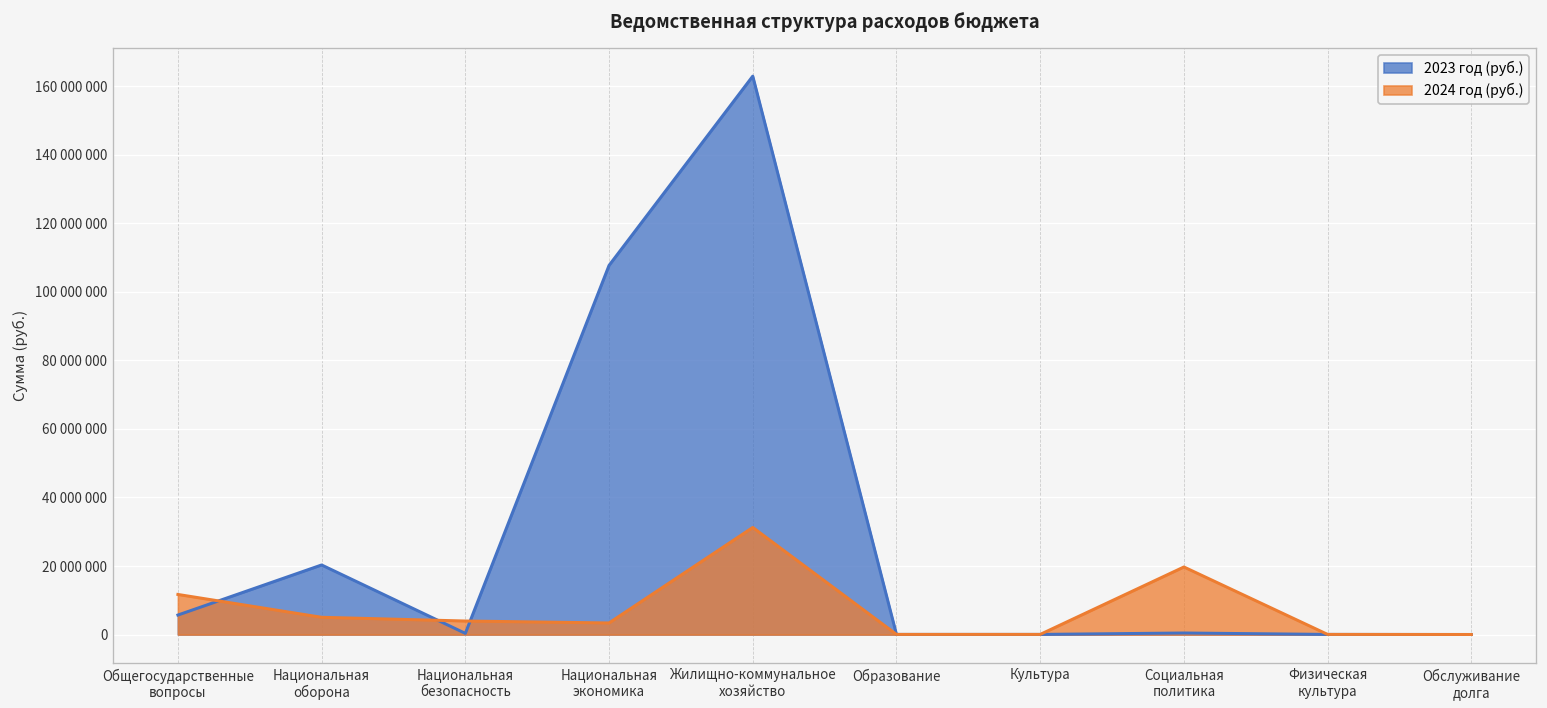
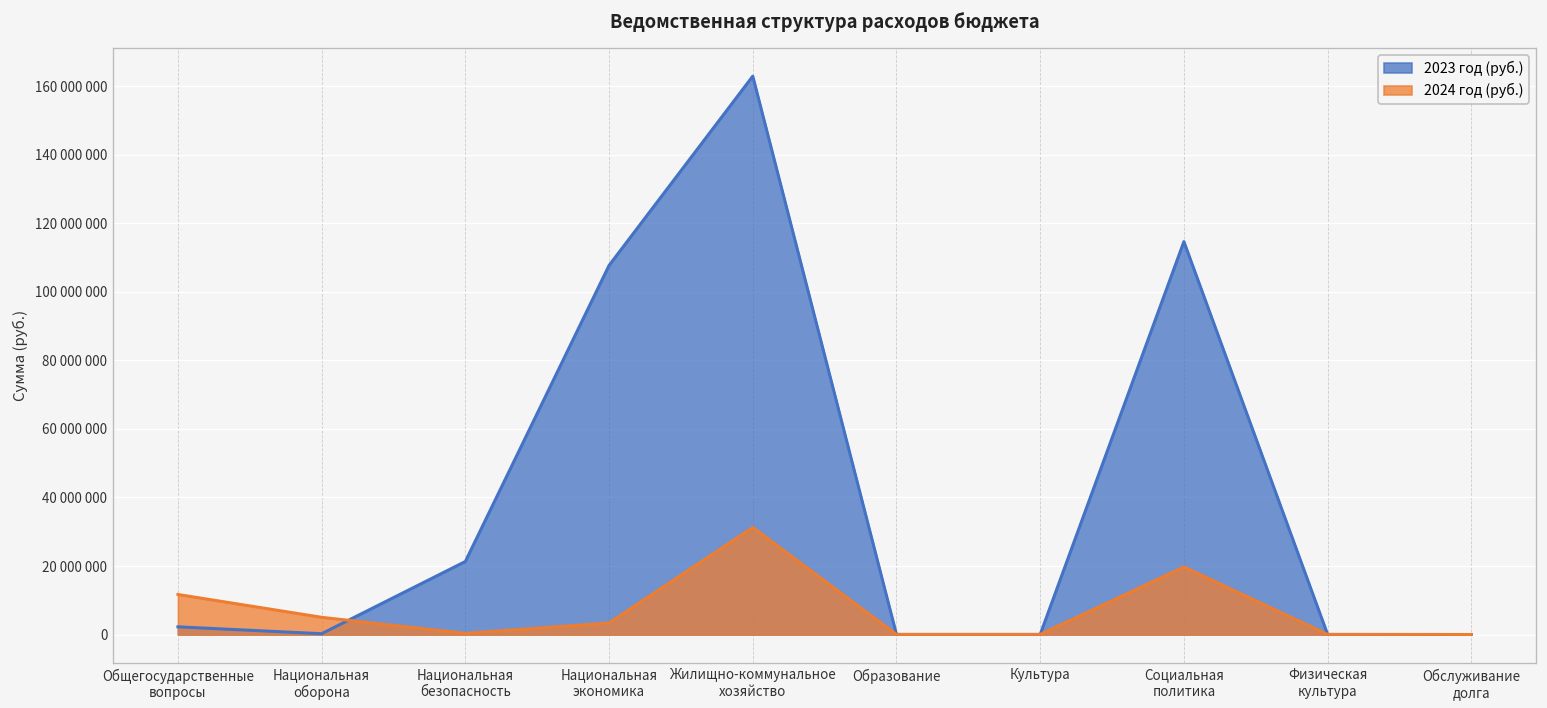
  {
    "2023 год (руб.)": {
-     "Общегосударственные вопросы": 6000000,
-     "Национальная оборона": 20000000,
-     "Национальная безопасность": 0,
+     "Общегосударственные вопросы": 2000000,
+     "Национальная оборона": 0,
+     "Национальная безопасность": 21000000,
      "Национальная экономика": 108000000,
      "Жилищно-коммунальное хозяйство": 163000000,
-     "Социальная политика": 0
+     "Социальная политика": 115000000
    },
    "2024 год (руб.)": {
      "Общегосударственные вопросы": 12000000,
      "Национальная оборона": 5000000,
-     "Национальная безопасность": 4000000,
+     "Национальная безопасность": 0,
      "Национальная экономика": 3000000,
      "Жилищно-коммунальное хозяйство": 31000000,
      "Социальная политика": 20000000
    }
  }
